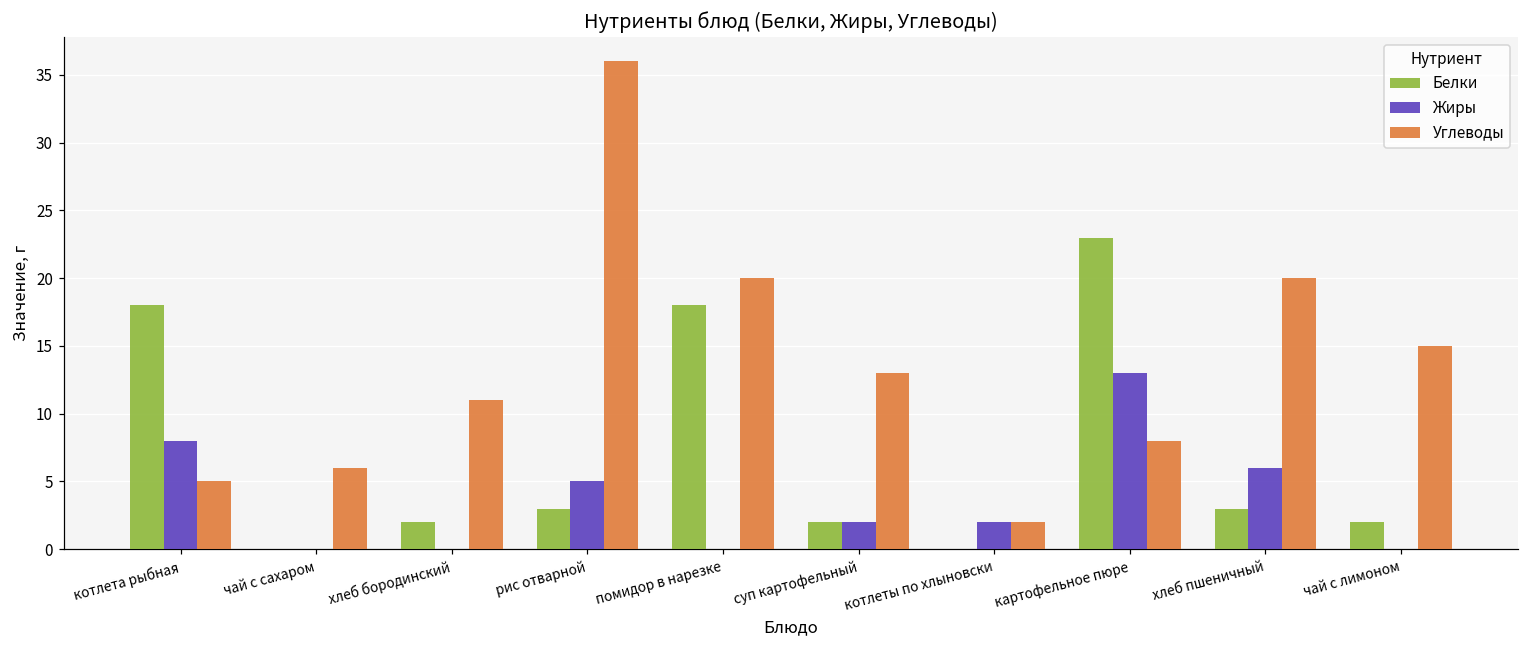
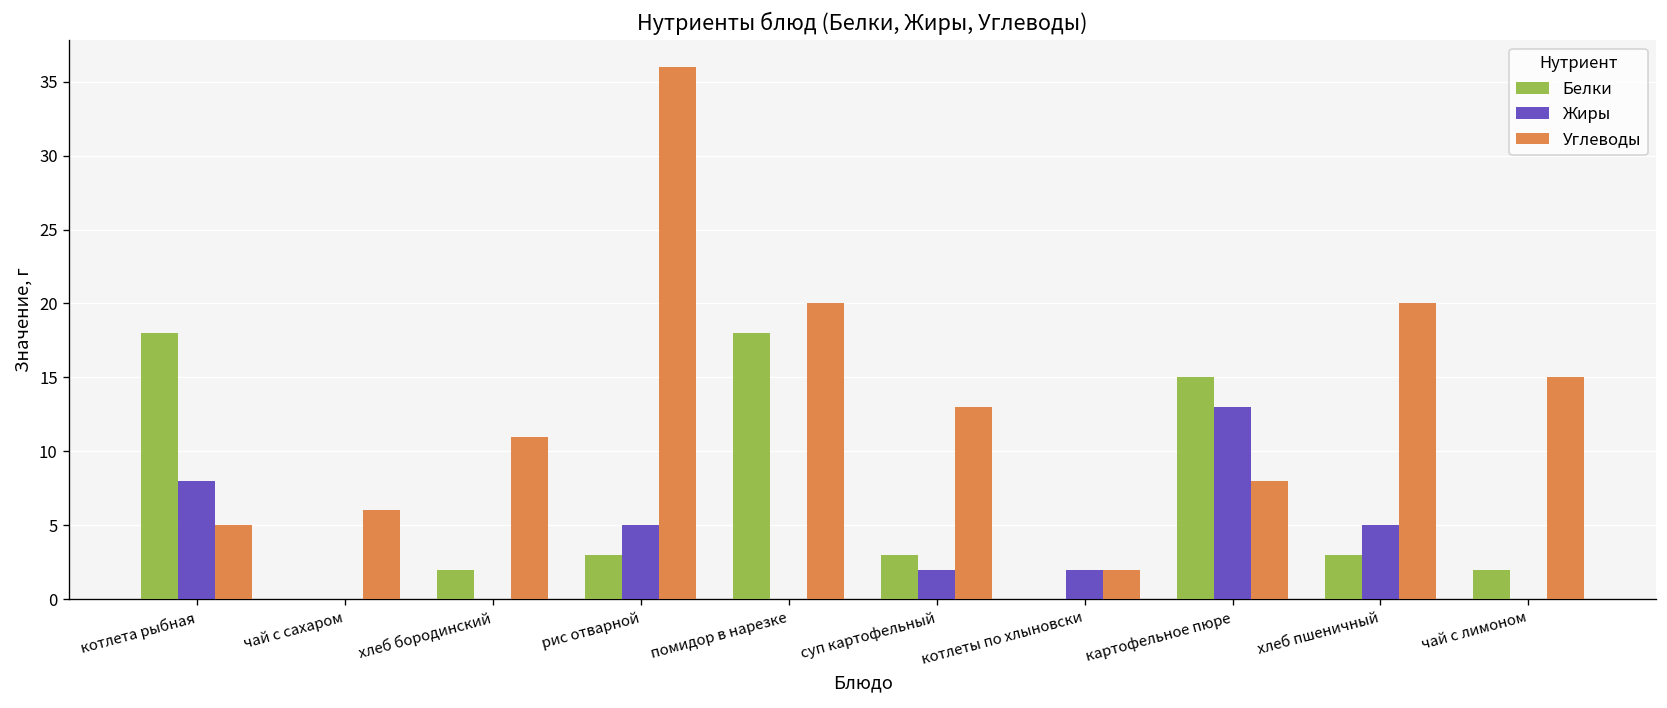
  {
    "Белки": {
      "котлета рыбная": 18,
      "чай с сахаром": 0,
      "хлеб бородинский": 2,
      "рис отварной": 3,
      "помидор в нарезке": 18,
-     "суп картофельный": 2,
+     "суп картофельный": 3,
      "котлеты по хлыновски": 0,
-     "картофельное пюре": 23,
+     "картофельное пюре": 15,
      "хлеб пшеничный": 3,
      "чай с лимоном": 2
    },
    "Жиры": {
      "котлета рыбная": 8,
      "чай с сахаром": 0,
      "хлеб бородинский": 0,
      "рис отварной": 5,
      "помидор в нарезке": 0,
      "суп картофельный": 2,
      "котлеты по хлыновски": 2,
      "картофельное пюре": 13,
-     "хлеб пшеничный": 6,
+     "хлеб пшеничный": 5,
      "чай с лимоном": 0
    },
    "Углеводы": {
      "котлета рыбная": 5,
      "чай с сахаром": 6,
      "хлеб бородинский": 11,
      "рис отварной": 36,
      "помидор в нарезке": 20,
      "суп картофельный": 13,
      "котлеты по хлыновски": 2,
      "картофельное пюре": 8,
      "хлеб пшеничный": 20,
      "чай с лимоном": 15
    }
  }
